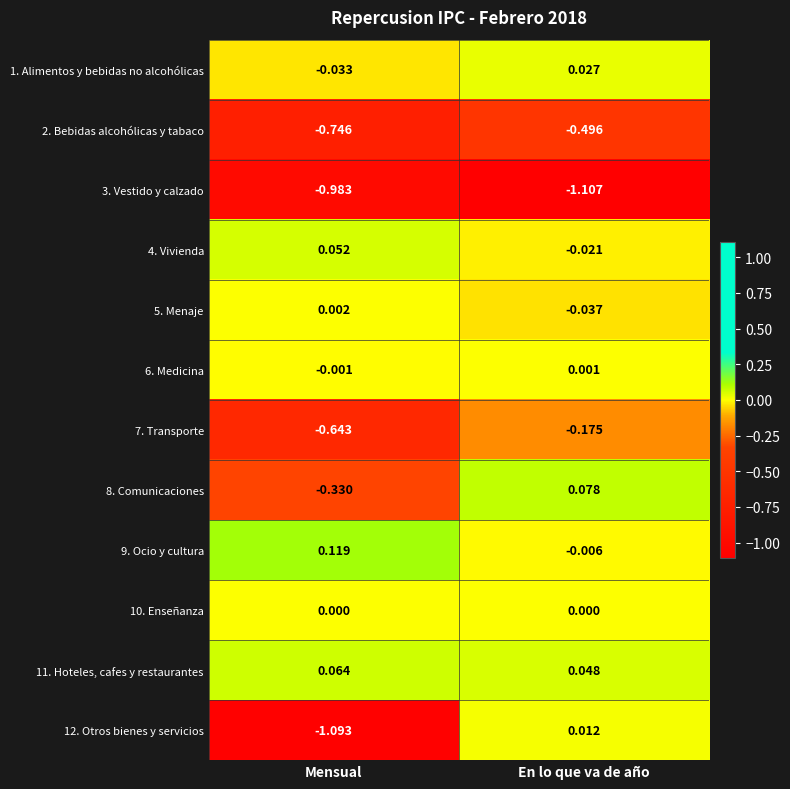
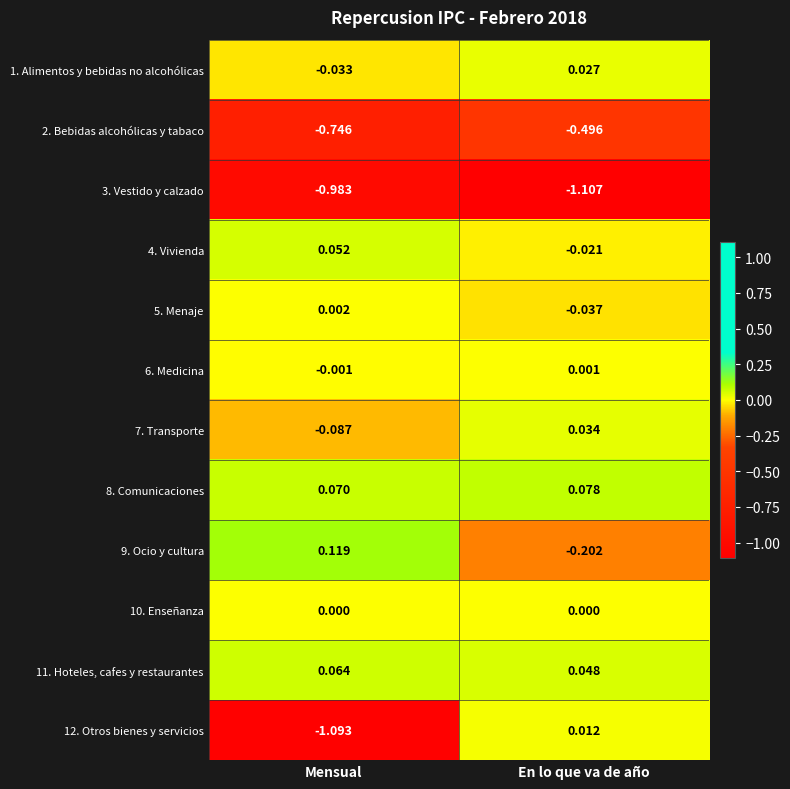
  {
    "1. Alimentos y bebidas no alcohólicas": {
      "Mensual": -0.033,
      "En lo que va de año": 0.027
    },
    "2. Bebidas alcohólicas y tabaco": {
      "Mensual": -0.746,
      "En lo que va de año": -0.496
    },
    "3. Vestido y calzado": {
      "Mensual": -0.983,
      "En lo que va de año": -1.107
    },
    "4. Vivienda": {
      "Mensual": 0.052,
      "En lo que va de año": -0.021
    },
    "5. Menaje": {
      "Mensual": 0.002,
      "En lo que va de año": -0.037
    },
    "6. Medicina": {
      "Mensual": -0.001,
      "En lo que va de año": 0.001
    },
    "7. Transporte": {
-     "Mensual": -0.643,
-     "En lo que va de año": -0.175
+     "Mensual": -0.087,
+     "En lo que va de año": 0.034
    },
    "8. Comunicaciones": {
-     "Mensual": -0.330,
+     "Mensual": 0.070,
      "En lo que va de año": 0.078
    },
    "9. Ocio y cultura": {
      "Mensual": 0.119,
-     "En lo que va de año": -0.006
+     "En lo que va de año": -0.202
    },
    "10. Enseñanza": {
      "Mensual": 0.000,
      "En lo que va de año": 0.000
    },
    "11. Hoteles, cafes y restaurantes": {
      "Mensual": 0.064,
      "En lo que va de año": 0.048
    },
    "12. Otros bienes y servicios": {
      "Mensual": -1.093,
      "En lo que va de año": 0.012
    }
  }
